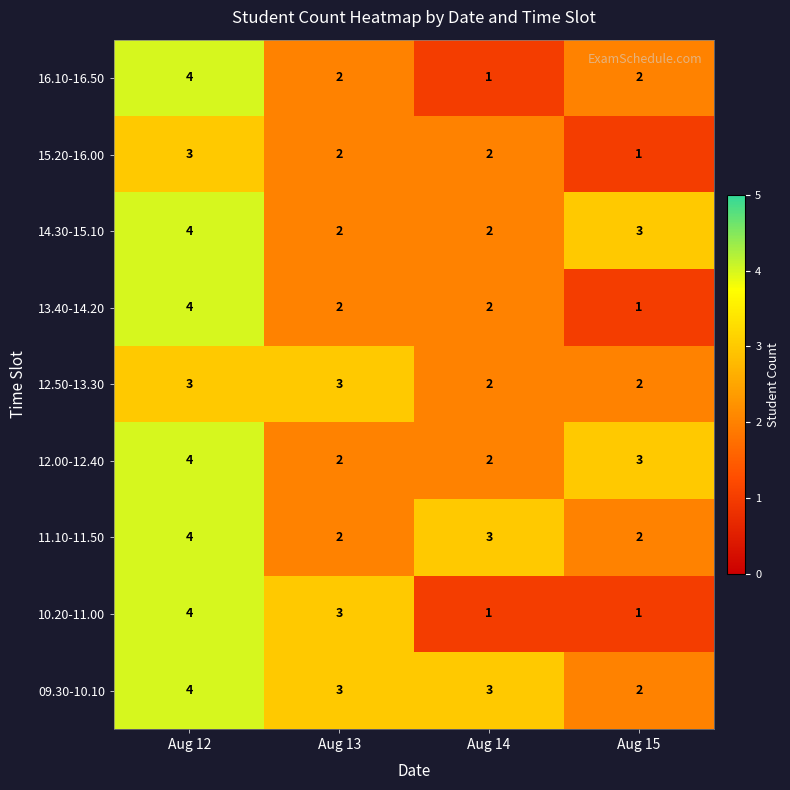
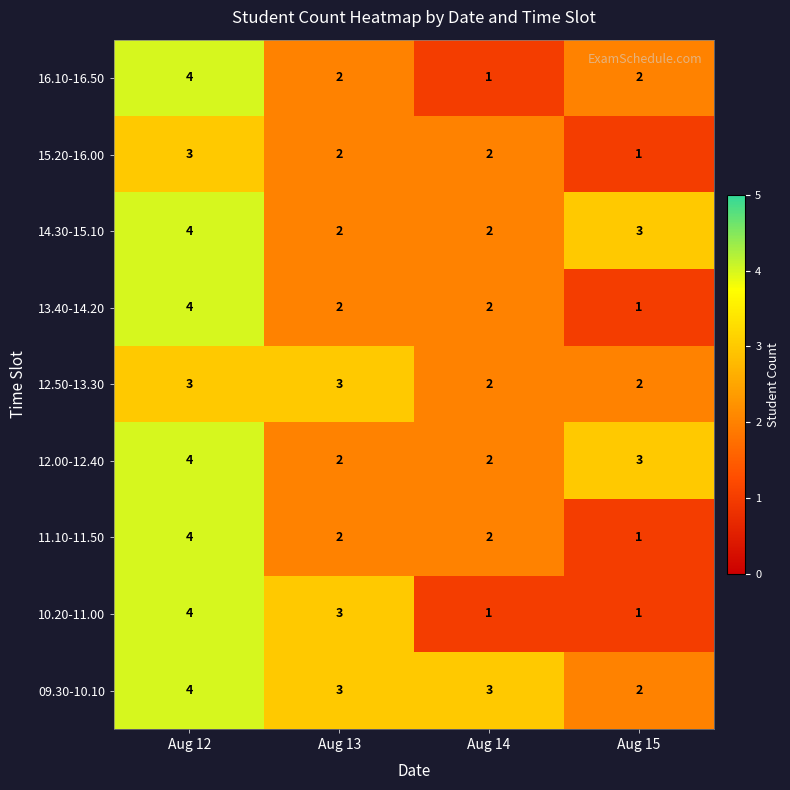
  {
    "16.10-16.50": {
      "Aug 12": 4,
      "Aug 13": 2,
      "Aug 14": 1
    },
    "15.20-16.00": {
      "Aug 12": 3,
      "Aug 13": 2,
      "Aug 14": 2,
      "Aug 15": 1
    },
    "14.30-15.10": {
      "Aug 12": 4,
      "Aug 13": 2,
      "Aug 14": 2,
      "Aug 15": 3
    },
    "13.40-14.20": {
      "Aug 12": 4,
      "Aug 13": 2,
      "Aug 14": 2,
      "Aug 15": 1
    },
    "12.50-13.30": {
      "Aug 12": 3,
      "Aug 13": 3,
      "Aug 14": 2,
      "Aug 15": 2
    },
    "12.00-12.40": {
      "Aug 12": 4,
      "Aug 13": 2,
      "Aug 14": 2,
      "Aug 15": 3
    },
    "11.10-11.50": {
      "Aug 12": 4,
      "Aug 13": 2,
-     "Aug 14": 3,
-     "Aug 15": 2
+     "Aug 14": 2,
+     "Aug 15": 1
    },
    "10.20-11.00": {
      "Aug 12": 4,
      "Aug 13": 3,
      "Aug 14": 1,
      "Aug 15": 1
    },
    "09.30-10.10": {
      "Aug 12": 4,
      "Aug 13": 3,
      "Aug 14": 3,
      "Aug 15": 2
    }
  }
